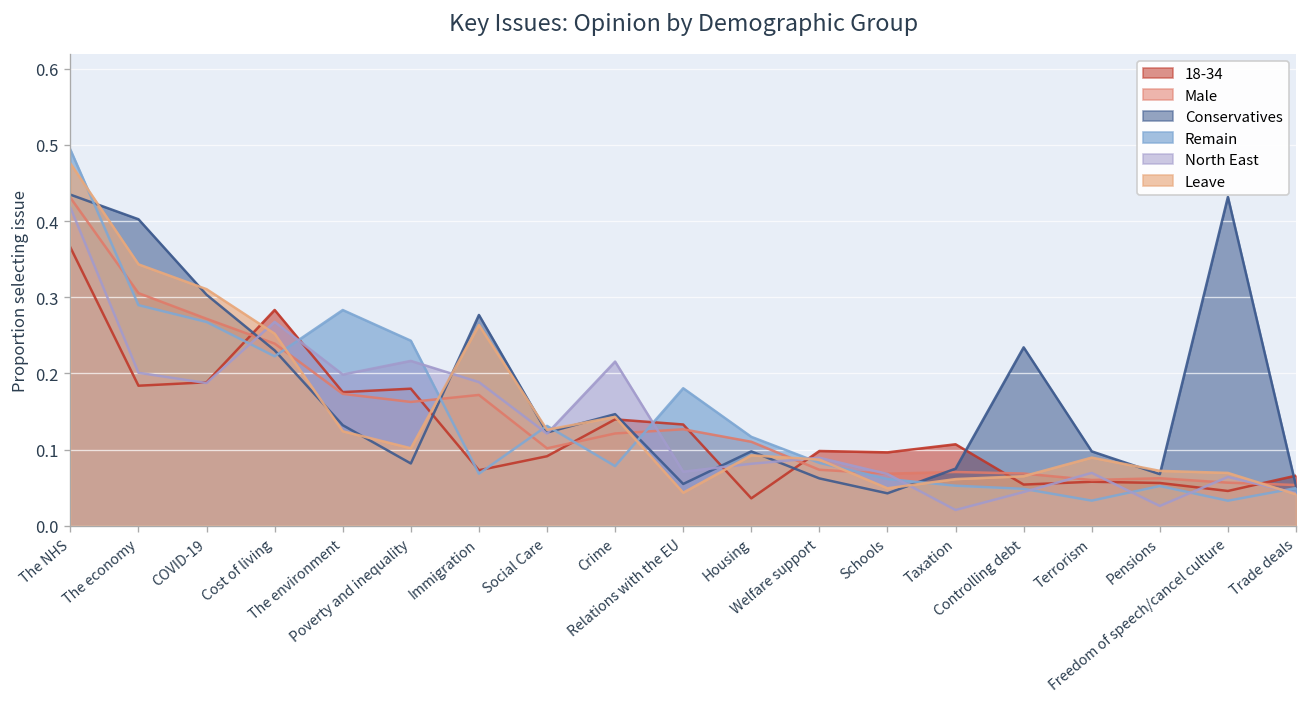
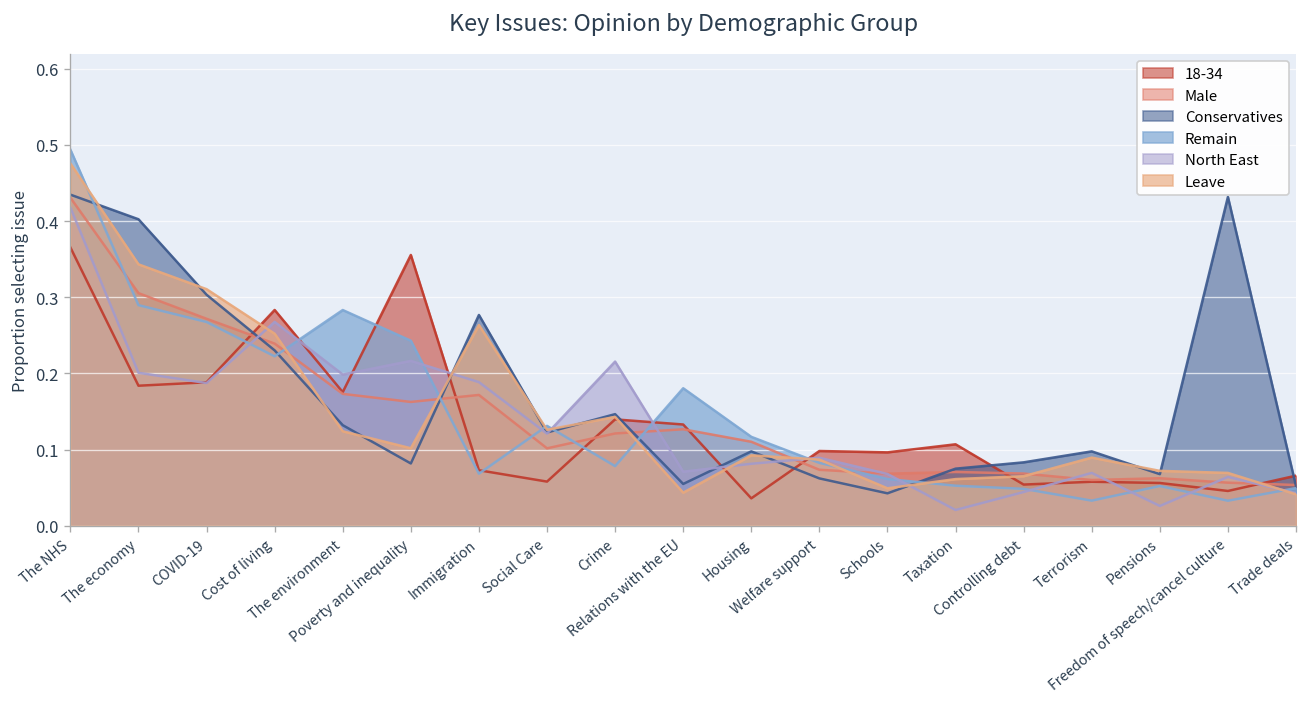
  {
    "18-34": {
      "The NHS": 0.37,
      "The economy": 0.18,
      "Cost of living": 0.28,
-     "Poverty and inequality": 0.18,
+     "Poverty and inequality": 0.36,
      "Immigration": 0.07,
-     "Social Care": 0.09,
+     "Social Care": 0.06,
      "Relations with the EU": 0.13,
      "Housing": 0.04,
      "Welfare support": 0.10,
      "Schools": 0.10,
      "Taxation": 0.11,
      "Controlling debt": 0.05,
      "Freedom of speech/cancel culture": 0.05,
      "Trade deals": 0.07
    },
    "Conservatives": {
      "The NHS": 0.43,
      "The economy": 0.40,
      "COVID-19": 0.30,
      "Cost of living": 0.23,
      "The environment": 0.13,
      "Poverty and inequality": 0.08,
      "Immigration": 0.28,
      "Relations with the EU": 0.05,
      "Housing": 0.10,
      "Welfare support": 0.06,
      "Schools": 0.04,
      "Taxation": 0.07,
-     "Controlling debt": 0.23,
+     "Controlling debt": 0.08,
      "Terrorism": 0.10,
      "Pensions": 0.07
    }
  }
